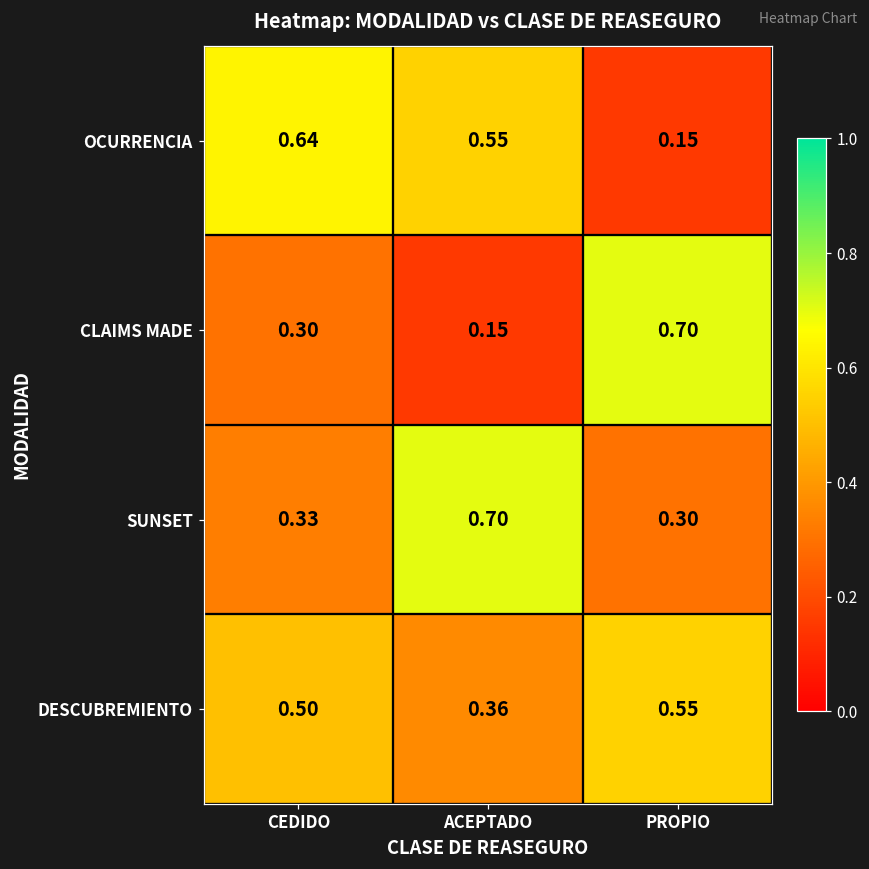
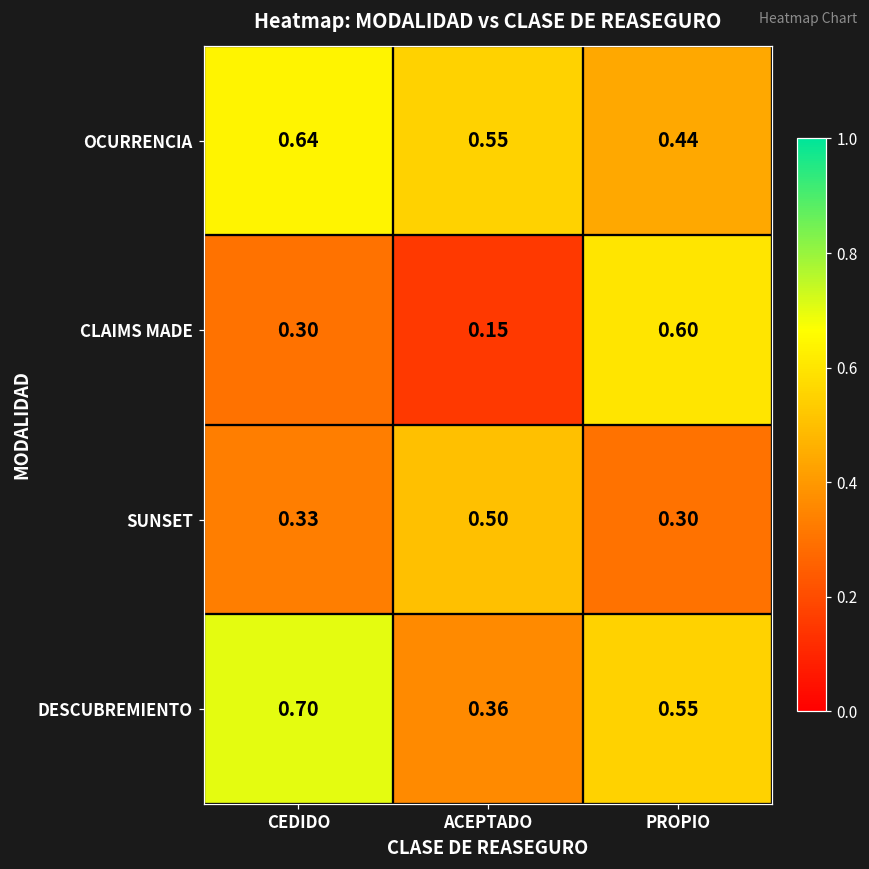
  {
    "OCURRENCIA": {
      "CEDIDO": 0.64,
      "ACEPTADO": 0.55,
-     "PROPIO": 0.15
+     "PROPIO": 0.44
    },
    "CLAIMS MADE": {
      "CEDIDO": 0.30,
      "ACEPTADO": 0.15,
-     "PROPIO": 0.70
+     "PROPIO": 0.60
    },
    "SUNSET": {
      "CEDIDO": 0.33,
-     "ACEPTADO": 0.70,
+     "ACEPTADO": 0.50,
      "PROPIO": 0.30
    },
    "DESCUBREMIENTO": {
-     "CEDIDO": 0.50,
+     "CEDIDO": 0.70,
      "ACEPTADO": 0.36,
      "PROPIO": 0.55
    }
  }
